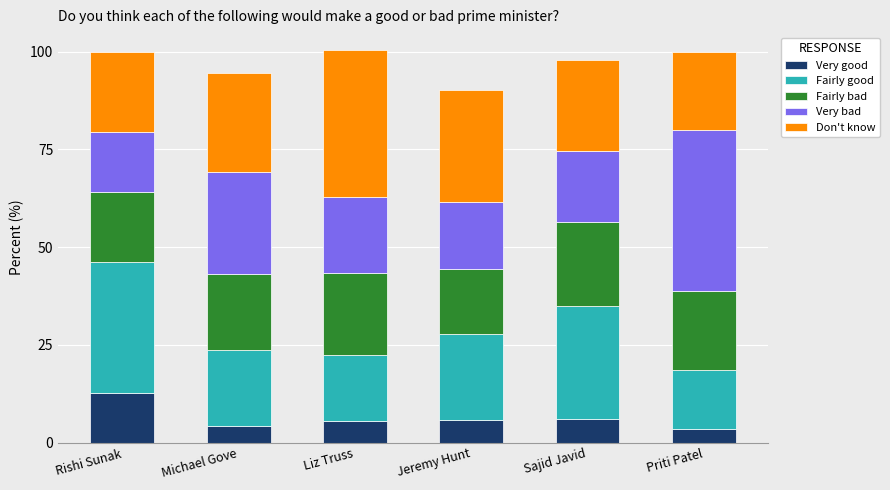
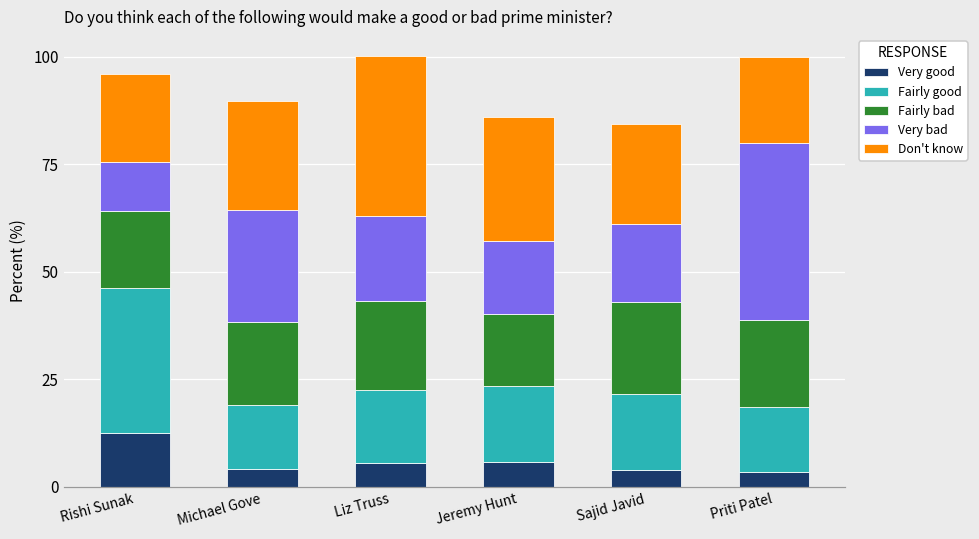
  {
    "Very good": {
      "Rishi Sunak": 13,
      "Michael Gove": 4,
      "Liz Truss": 6,
      "Jeremy Hunt": 6,
-     "Sajid Javid": 6,
+     "Sajid Javid": 4,
      "Priti Patel": 4
    },
    "Fairly good": {
      "Rishi Sunak": 34,
-     "Michael Gove": 20,
+     "Michael Gove": 15,
      "Liz Truss": 17,
-     "Jeremy Hunt": 22,
-     "Sajid Javid": 29,
+     "Jeremy Hunt": 18,
+     "Sajid Javid": 18,
      "Priti Patel": 15
    },
    "Fairly bad": {
      "Rishi Sunak": 18,
      "Michael Gove": 19,
      "Liz Truss": 21,
      "Jeremy Hunt": 17,
      "Sajid Javid": 21,
      "Priti Patel": 20
    },
    "Very bad": {
-     "Rishi Sunak": 15,
+     "Rishi Sunak": 11,
      "Michael Gove": 26,
      "Liz Truss": 20,
      "Jeremy Hunt": 17,
      "Sajid Javid": 18,
      "Priti Patel": 41
    },
    "Don't know": {
      "Rishi Sunak": 21,
      "Michael Gove": 25,
      "Liz Truss": 37,
      "Jeremy Hunt": 29,
      "Sajid Javid": 23,
      "Priti Patel": 20
    }
  }
